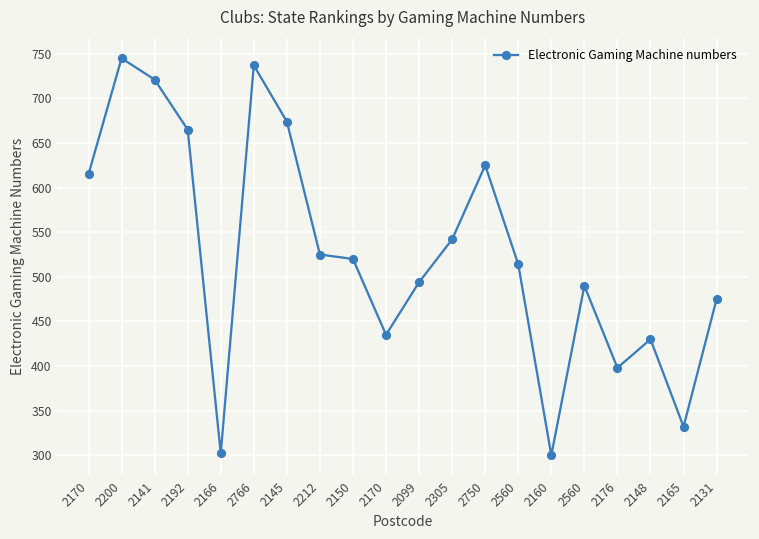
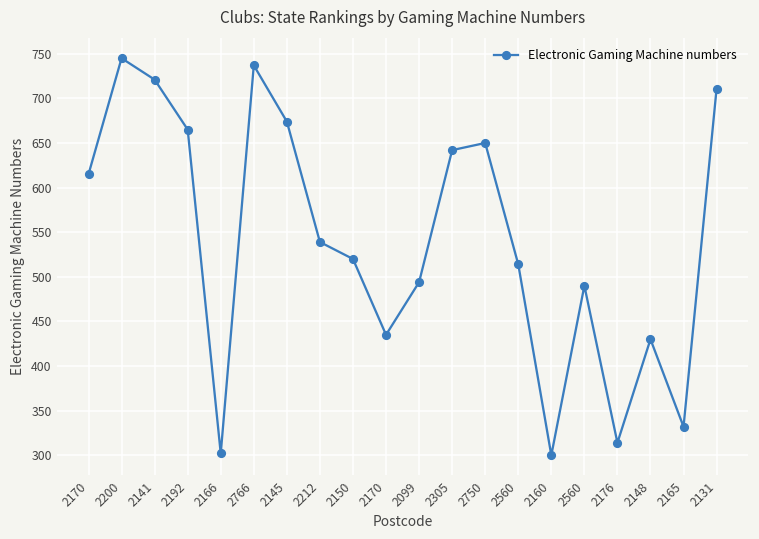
  {
    "2200": 750,
    "2141": 720,
    "2192": 670,
    "2166": 300,
    "2766": 740,
    "2145": 670,
-   "2212": 530,
+   "2212": 540,
    "2150": 520,
    "2099": 490,
-   "2305": 540,
-   "2750": 630,
+   "2305": 640,
+   "2750": 650,
    "2160": 300,
-   "2176": 400,
+   "2176": 310,
    "2148": 430,
    "2165": 330,
-   "2131": 480
+   "2131": 710
  }
